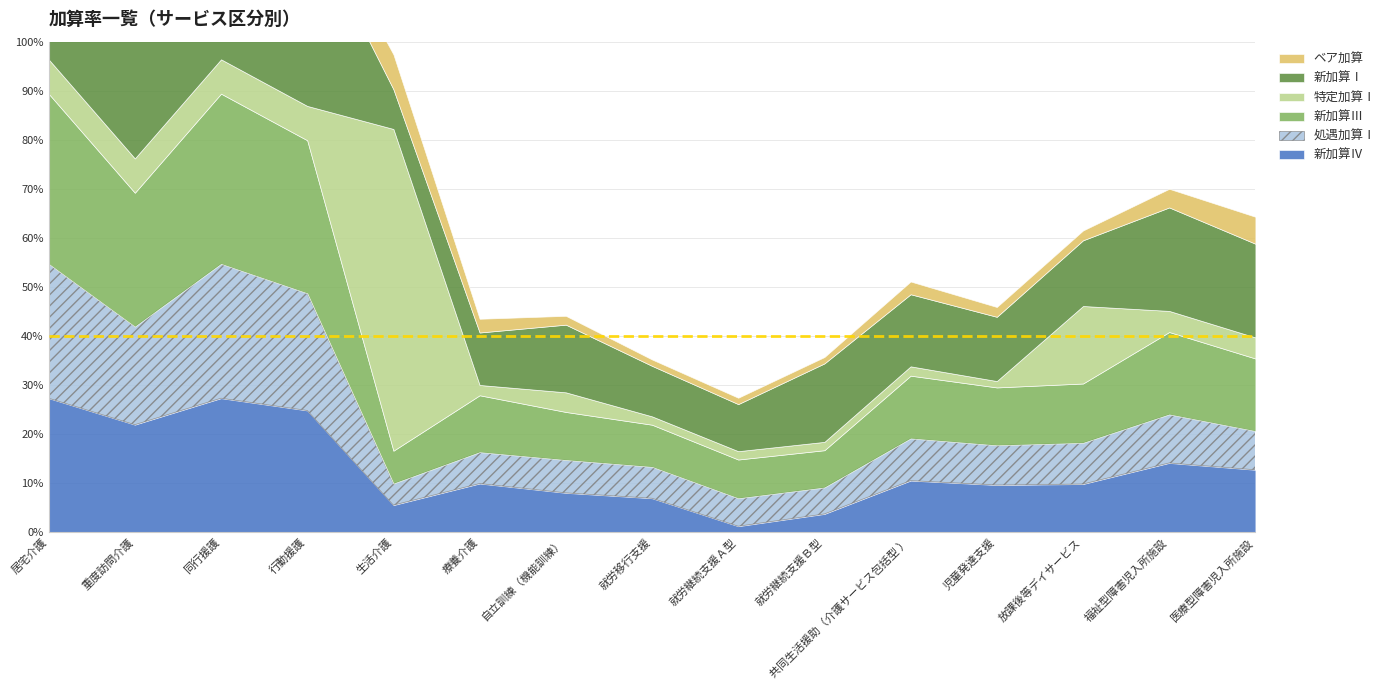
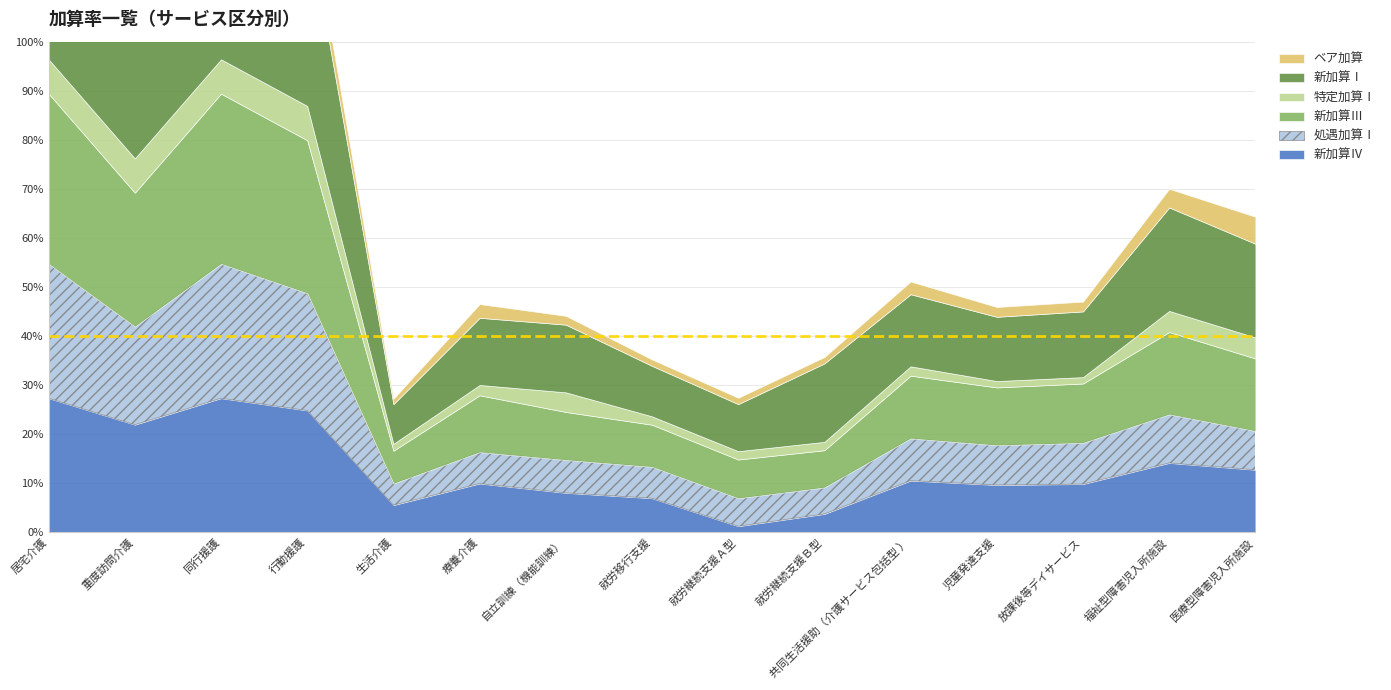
  {
    "新加算Ⅳ": {
      "居宅介護": "27%",
      "重度訪問介護": "22%",
      "同行援護": "27%",
      "行動援護": "25%",
      "生活介護": "6%",
      "療養介護": "10%",
      "自立訓練（機能訓練）": "8%",
      "就労移行支援": "7%",
      "就労継続支援Ａ型": "1%",
      "就労継続支援Ｂ型": "4%",
      "共同生活援助（介護サービス包括型 ）": "11%",
      "児童発達支援": "10%",
      "放課後等デイサービス": "10%",
      "福祉型障害児入所施設": "14%",
      "医療型障害児入所施設": "13%"
    },
    "処遇加算Ⅰ": {
      "居宅介護": "27%",
      "重度訪問介護": "20%",
      "同行援護": "27%",
      "行動援護": "24%",
      "生活介護": "4%",
      "療養介護": "6%",
      "自立訓練（機能訓練）": "7%",
      "就労移行支援": "6%",
      "就労継続支援Ａ型": "6%",
      "就労継続支援Ｂ型": "5%",
      "共同生活援助（介護サービス包括型 ）": "9%",
      "児童発達支援": "8%",
      "放課後等デイサービス": "8%",
      "福祉型障害児入所施設": "10%",
      "医療型障害児入所施設": "8%"
    },
    "新加算Ⅲ": {
      "居宅介護": "35%",
      "重度訪問介護": "27%",
      "同行援護": "35%",
      "行動援護": "31%",
      "生活介護": "7%",
      "療養介護": "12%",
      "自立訓練（機能訓練）": "10%",
      "就労移行支援": "9%",
      "就労継続支援Ａ型": "8%",
      "就労継続支援Ｂ型": "8%",
      "共同生活援助（介護サービス包括型 ）": "13%",
      "児童発達支援": "12%",
      "放課後等デイサービス": "12%",
      "福祉型障害児入所施設": "17%",
      "医療型障害児入所施設": "15%"
    },
    "特定加算Ⅰ": {
      "居宅介護": "7%",
      "重度訪問介護": "7%",
      "同行援護": "7%",
      "行動援護": "7%",
-     "生活介護": "66%",
+     "生活介護": "1%",
      "療養介護": "2%",
      "自立訓練（機能訓練）": "4%",
      "就労移行支援": "2%",
      "就労継続支援Ａ型": "2%",
      "就労継続支援Ｂ型": "2%",
      "共同生活援助（介護サービス包括型 ）": "2%",
      "児童発達支援": "1%",
-     "放課後等デイサービス": "16%",
+     "放課後等デイサービス": "1%",
      "福祉型障害児入所施設": "4%",
      "医療型障害児入所施設": "4%"
    },
    "新加算Ⅰ": {
      "生活介護": "8%",
-     "療養介護": "11%",
+     "療養介護": "14%",
      "自立訓練（機能訓練）": "14%",
      "就労移行支援": "10%",
      "就労継続支援Ａ型": "10%",
      "就労継続支援Ｂ型": "16%",
      "共同生活援助（介護サービス包括型 ）": "15%",
      "児童発達支援": "13%",
      "放課後等デイサービス": "13%",
      "福祉型障害児入所施設": "21%",
      "医療型障害児入所施設": "19%"
    },
    "ベア加算": {
-     "生活介護": "7%",
+     "生活介護": "1%",
      "療養介護": "3%",
      "自立訓練（機能訓練）": "2%",
      "就労移行支援": "1%",
      "就労継続支援Ａ型": "1%",
      "就労継続支援Ｂ型": "1%",
      "共同生活援助（介護サービス包括型 ）": "3%",
      "児童発達支援": "2%",
      "放課後等デイサービス": "2%",
      "福祉型障害児入所施設": "4%",
      "医療型障害児入所施設": "6%"
    }
  }
